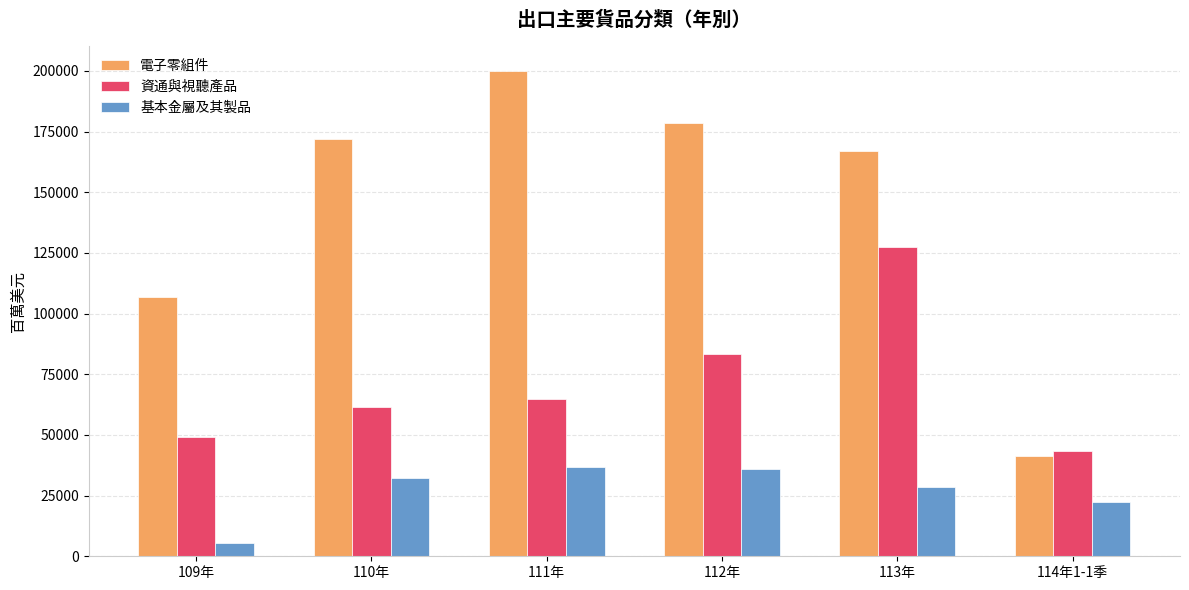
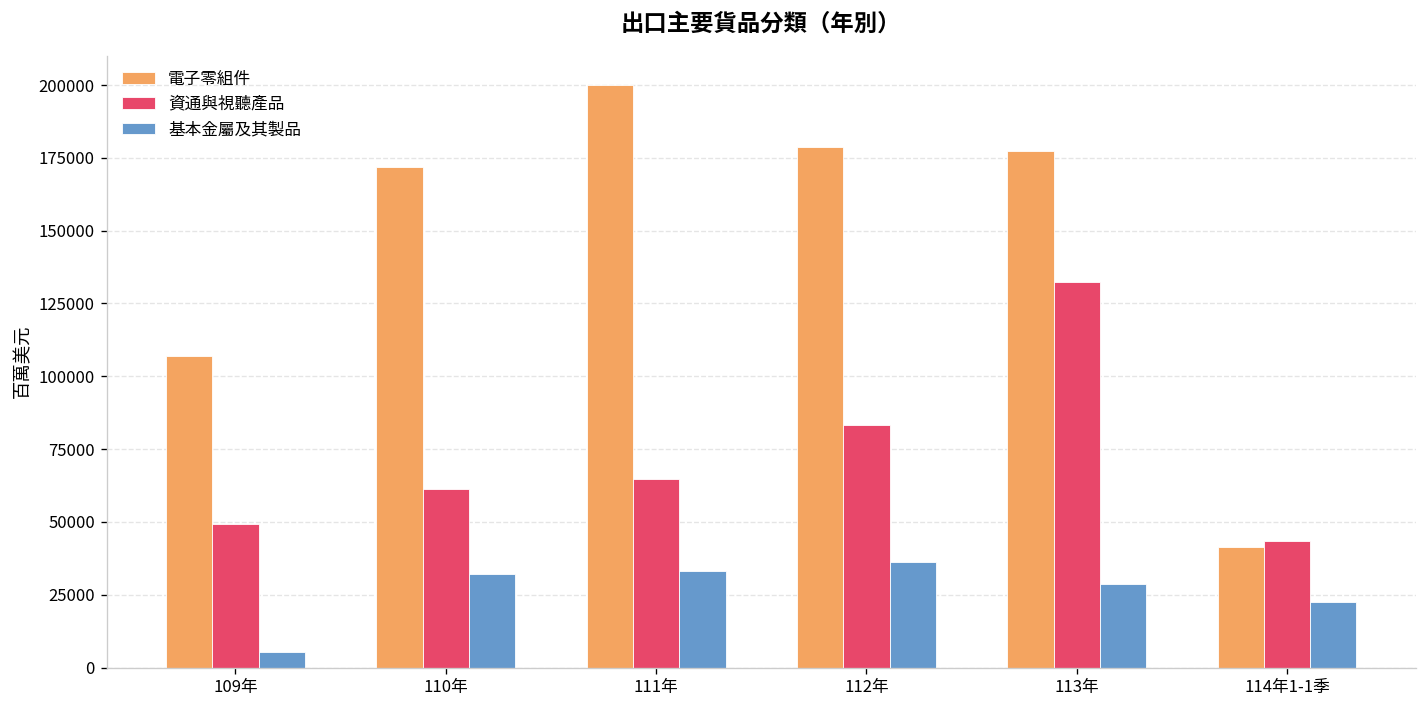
  {
    "電子零組件": {
      "109年": 107000,
      "110年": 172000,
      "111年": 200000,
      "112年": 179000,
-     "113年": 167000,
+     "113年": 177000,
      "114年1-1季": 41000
    },
    "資通與視聽產品": {
      "109年": 49000,
      "110年": 61000,
      "111年": 65000,
      "112年": 83000,
-     "113年": 127000,
+     "113年": 133000,
      "114年1-1季": 44000
    },
    "基本金屬及其製品": {
      "109年": 5000,
      "110年": 32000,
-     "111年": 37000,
+     "111年": 33000,
      "112年": 36000,
      "113年": 29000,
      "114年1-1季": 22000
    }
  }
